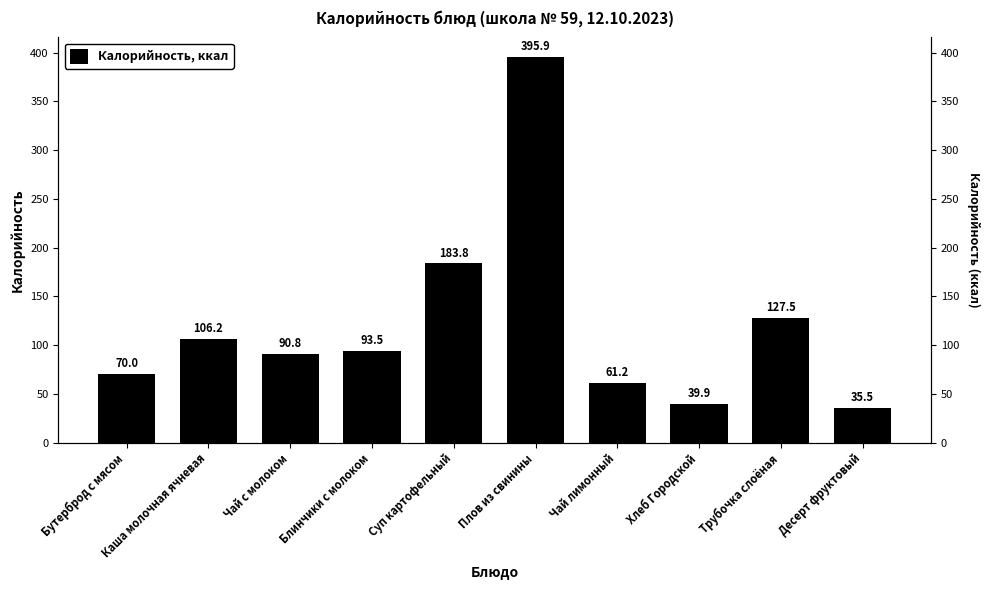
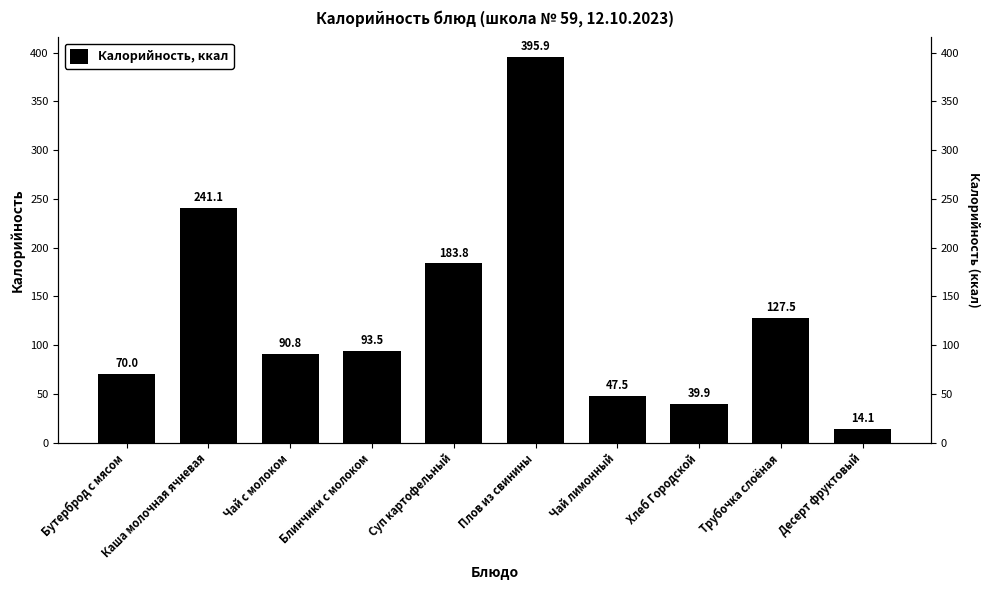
  {
    "Бутерброд с мясом": 70.0,
-   "Каша молочная ячневая": 106.2,
+   "Каша молочная ячневая": 241.1,
    "Чай с молоком": 90.8,
    "Блинчики с молоком": 93.5,
    "Суп картофельный": 183.8,
    "Плов из свинины": 395.9,
-   "Чай лимонный": 61.2,
+   "Чай лимонный": 47.5,
    "Хлеб Городской": 39.9,
    "Трубочка слоёная": 127.5,
-   "Десерт фруктовый": 35.5
+   "Десерт фруктовый": 14.1
  }
